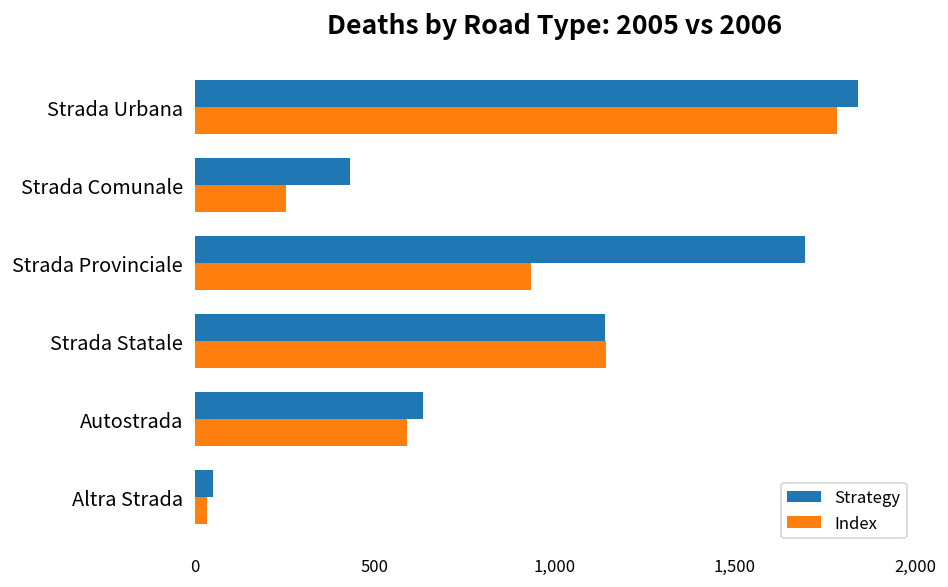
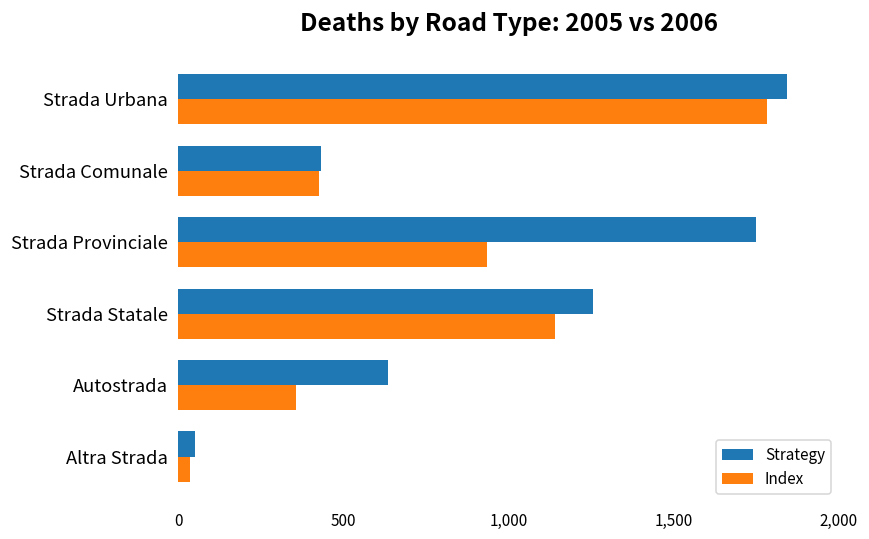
  {
    "Strategy": {
      "Strada Urbana": "1,840",
      "Strada Comunale": "430",
-     "Strada Provinciale": "1,700",
-     "Strada Statale": "1,140",
+     "Strada Provinciale": "1,750",
+     "Strada Statale": "1,260",
      "Autostrada": "630",
      "Altra Strada": "50"
    },
    "Index": {
      "Strada Urbana": "1,780",
-     "Strada Comunale": "250",
+     "Strada Comunale": "430",
      "Strada Provinciale": "940",
      "Strada Statale": "1,140",
-     "Autostrada": "590",
+     "Autostrada": "360",
      "Altra Strada": "40"
    }
  }
